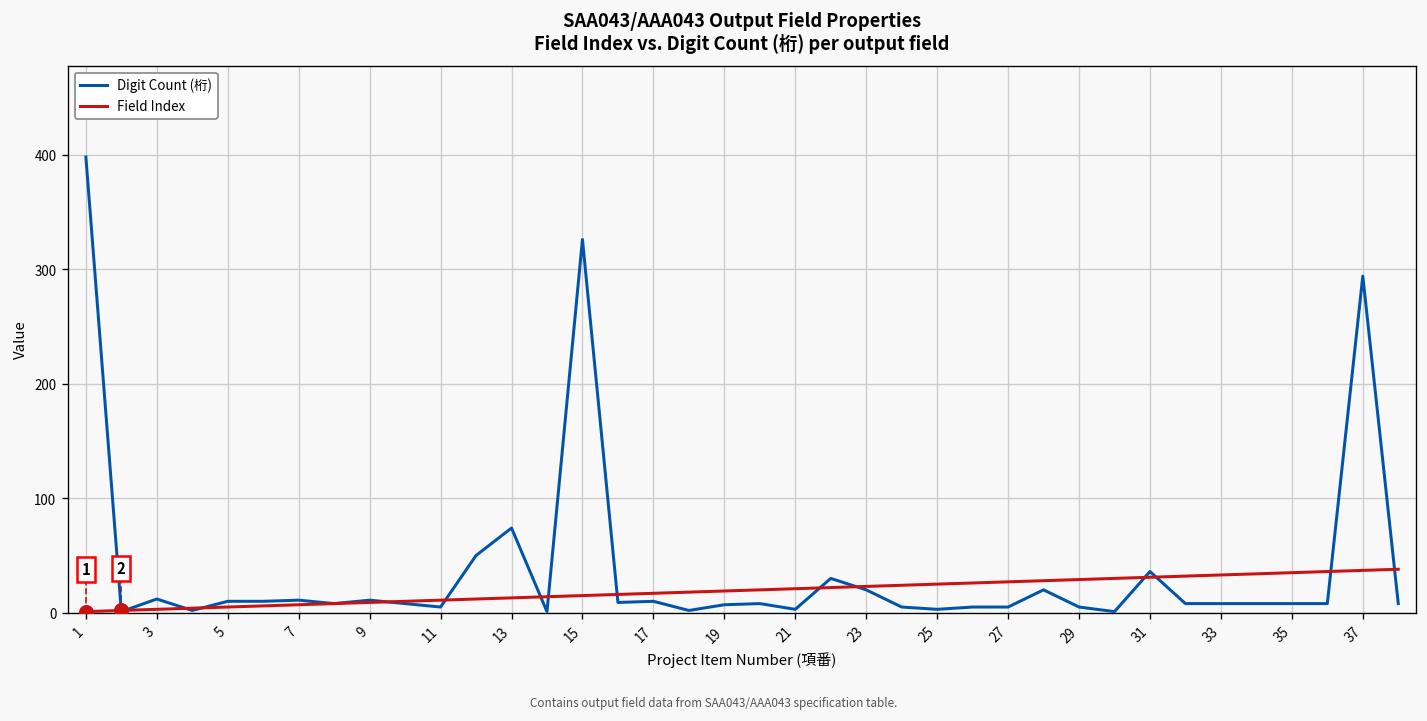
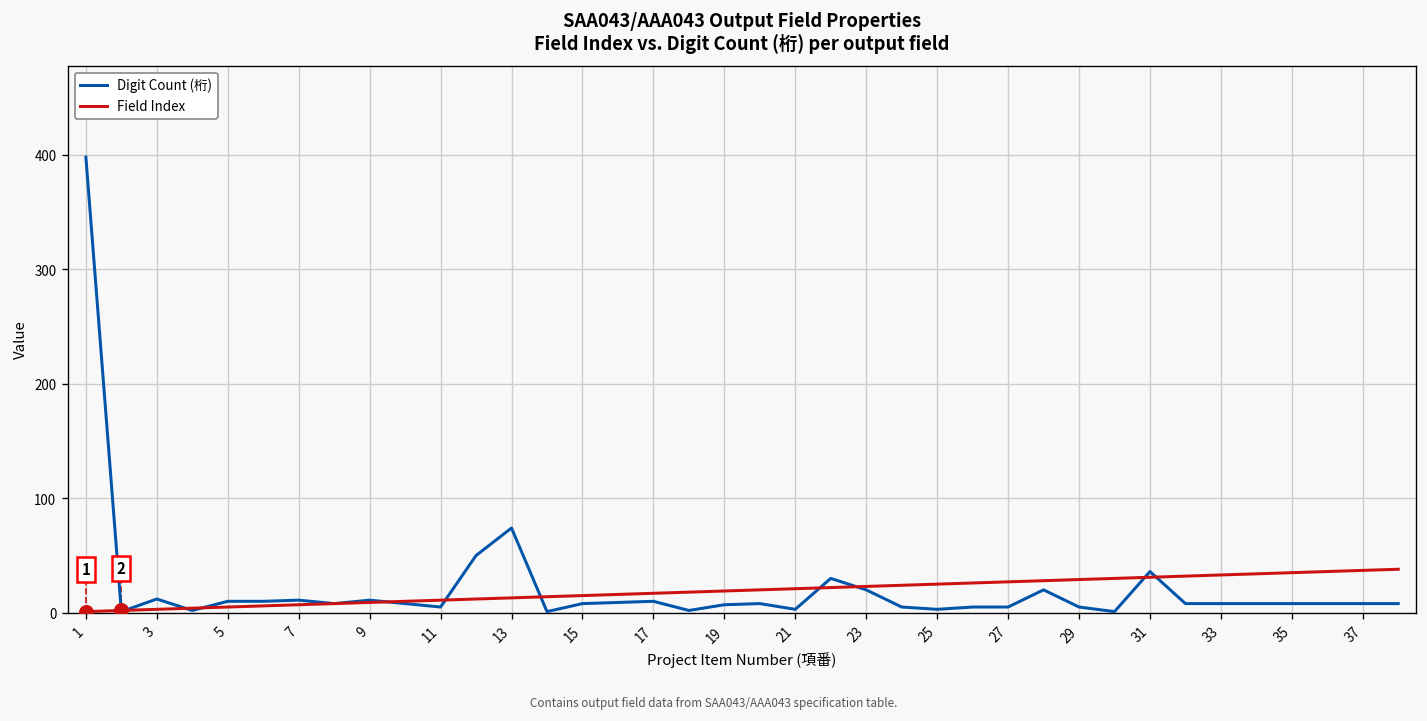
  {
    "Digit Count (桁)": {
      "1": 400,
      "3": 10,
      "5": 10,
      "7": 10,
      "11": 10,
      "13": 70,
-     "15": 330,
+     "15": 10,
      "17": 10,
      "19": 10,
      "21": 0,
      "23": 20,
      "25": 0,
      "27": 10,
      "29": 10,
      "31": 40,
      "33": 10,
      "35": 10,
-     "37": 290
+     "37": 10
    }
  }
